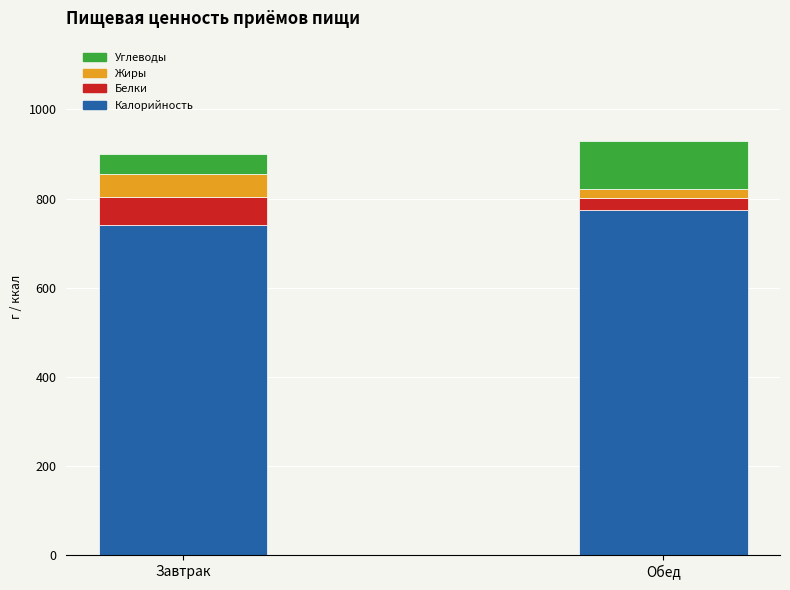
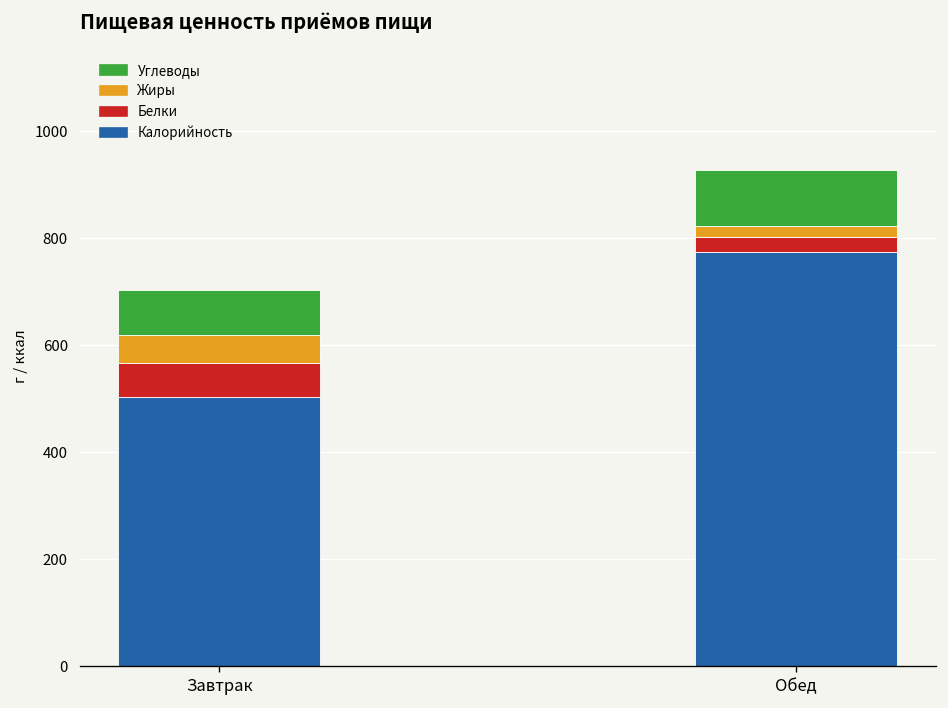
  {
    "Калорийность": {
-     "Завтрак": 740,
+     "Завтрак": 500,
      "Обед": 780
    },
    "Белки": {
      "Завтрак": 60,
      "Обед": 30
    },
    "Жиры": {
      "Завтрак": 50,
      "Обед": 20
    },
    "Углеводы": {
-     "Завтрак": 40,
+     "Завтрак": 90,
      "Обед": 110
    }
  }
